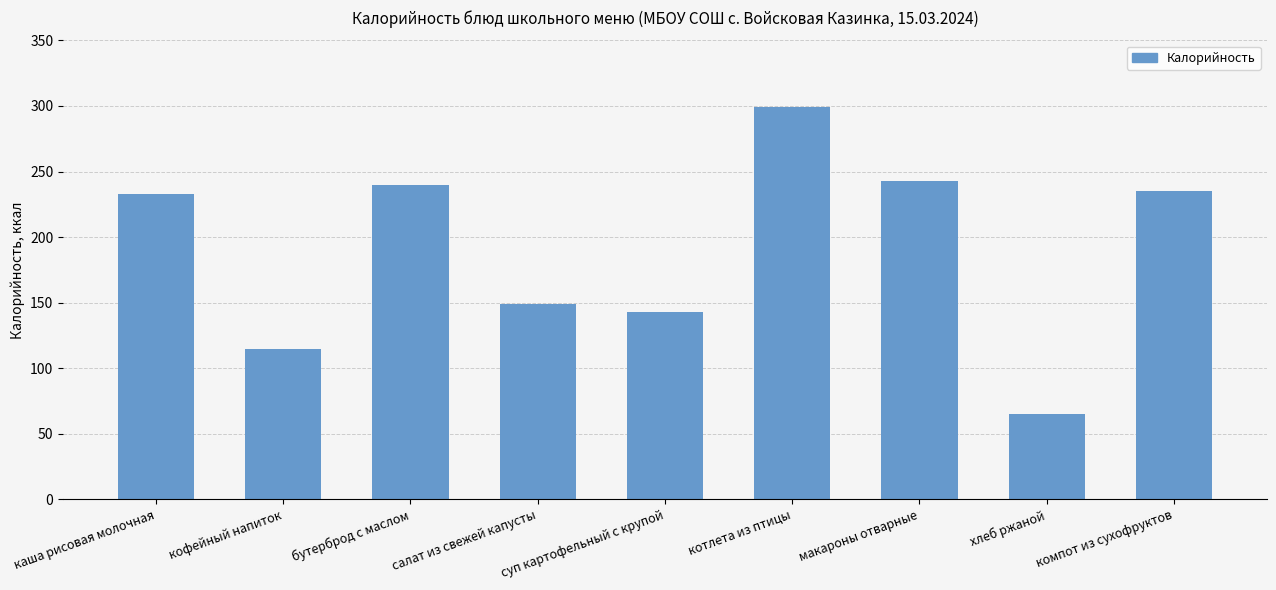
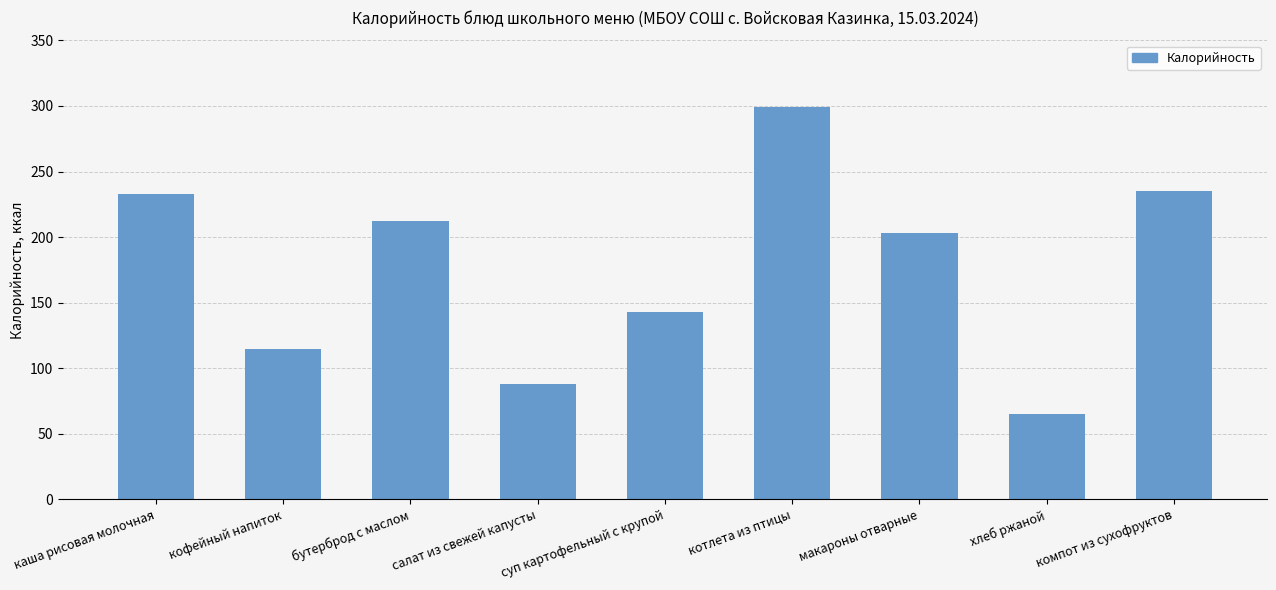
  {
    "каша рисовая молочная": 233,
    "кофейный напиток": 115,
-   "бутерброд с маслом": 240,
-   "салат из свежей капусты": 149,
+   "бутерброд с маслом": 212,
+   "салат из свежей капусты": 88,
    "суп картофельный с крупой": 143,
    "котлета из птицы": 299,
-   "макароны отварные": 243,
+   "макароны отварные": 203,
    "хлеб ржаной": 65,
    "компот из сухофруктов": 235
  }
